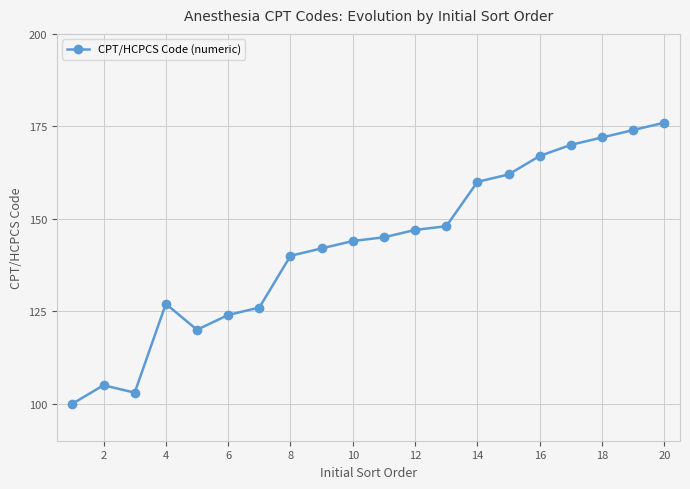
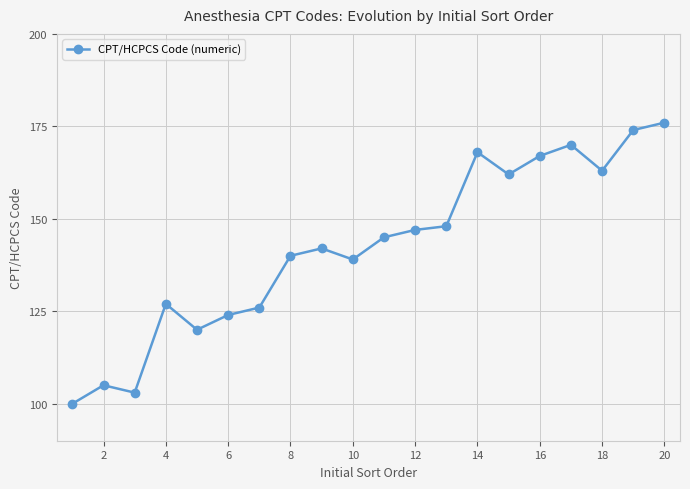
  {
    "2": 105,
    "4": 127,
    "6": 124,
    "8": 140,
-   "10": 144,
+   "10": 139,
    "12": 147,
-   "14": 160,
+   "14": 168,
    "16": 167,
-   "18": 172,
+   "18": 163,
    "20": 176
  }
